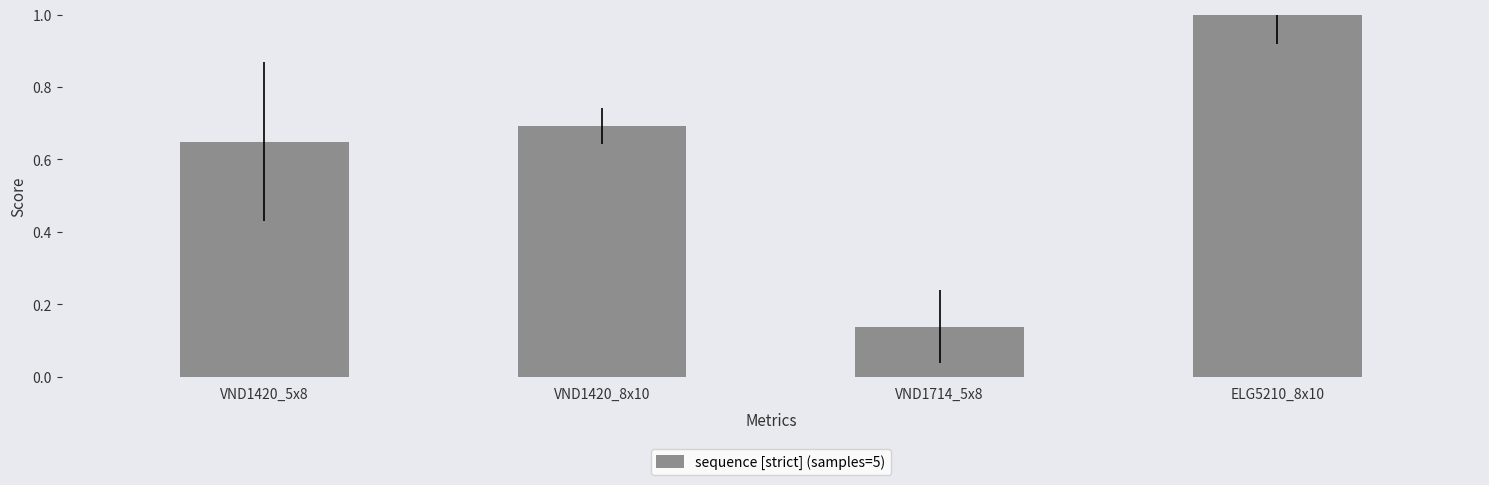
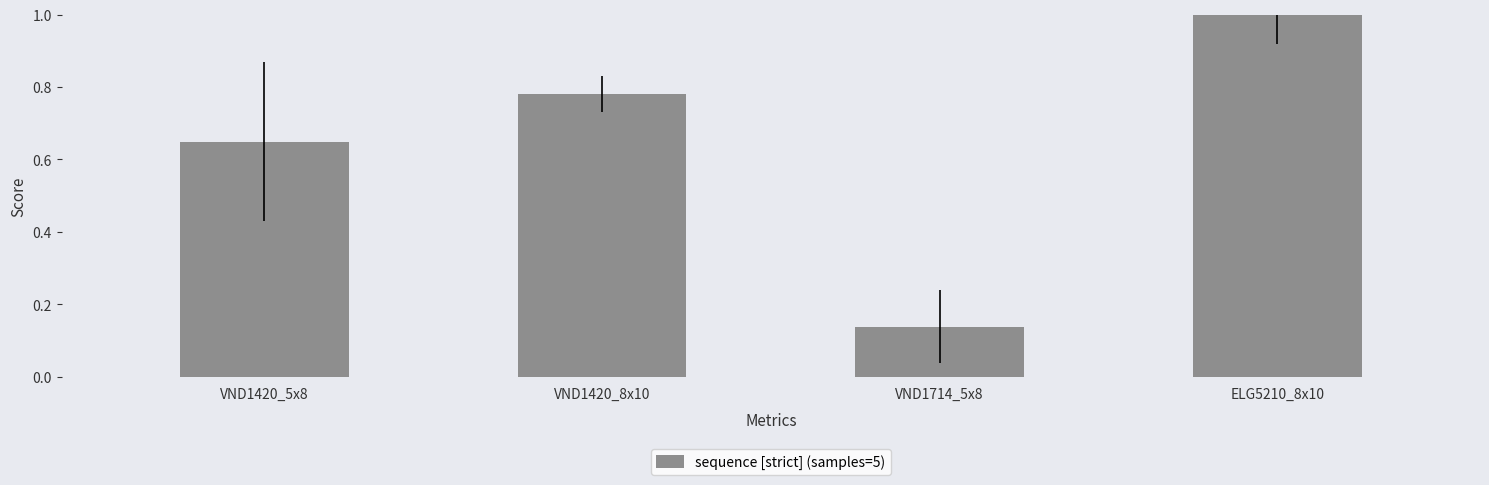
  {
    "VND1420_5x8": 0.65,
-   "VND1420_8x10": 0.69,
+   "VND1420_8x10": 0.78,
    "VND1714_5x8": 0.14,
    "ELG5210_8x10": 1.00
  }
